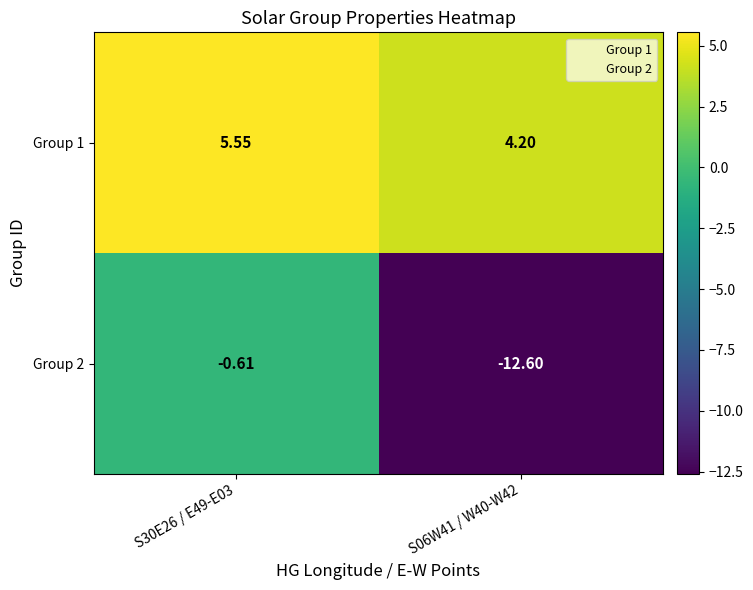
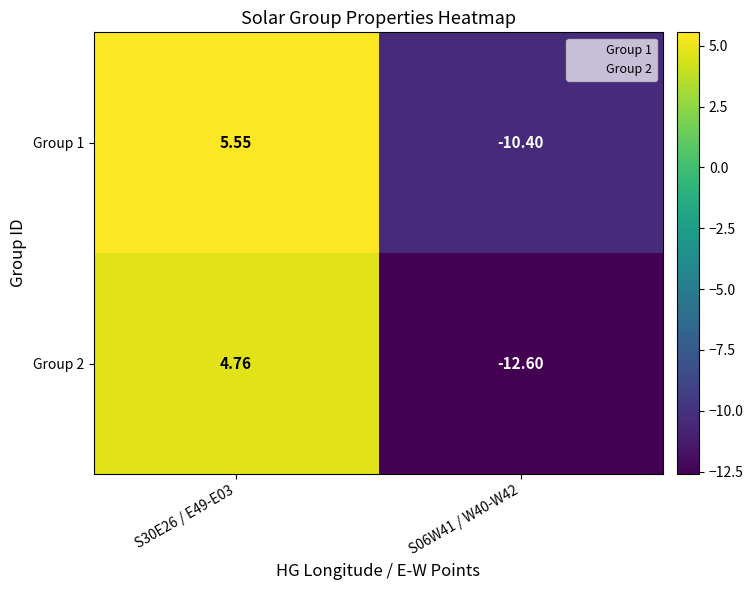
  {
    "Group 1": {
      "S30E26 / E49-E03": 5.55,
-     "S06W41 / W40-W42": 4.20
+     "S06W41 / W40-W42": -10.40
    },
    "Group 2": {
-     "S30E26 / E49-E03": -0.61,
+     "S30E26 / E49-E03": 4.76,
      "S06W41 / W40-W42": -12.60
    }
  }
